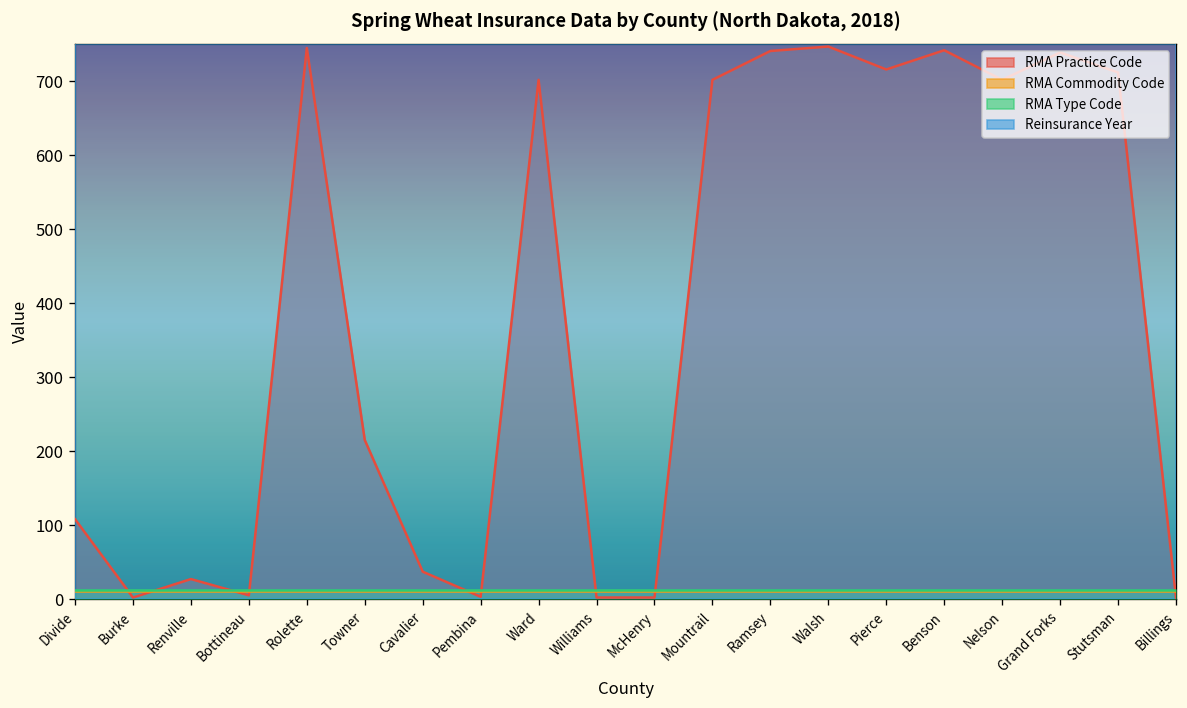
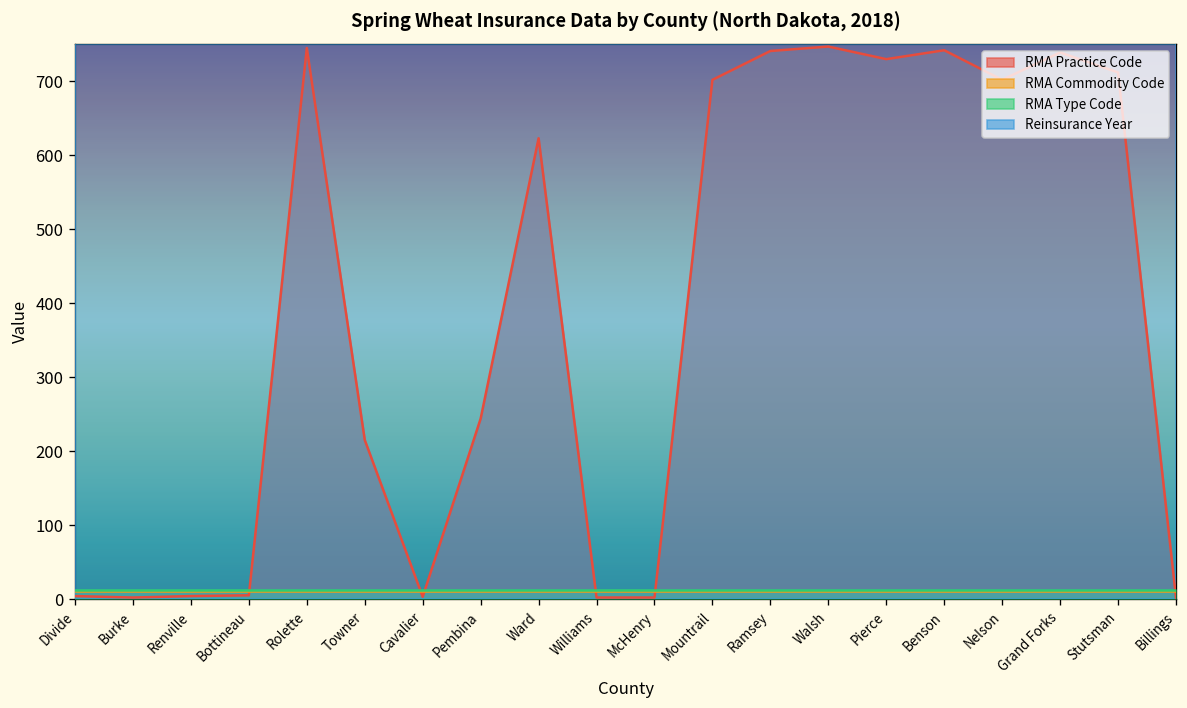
  {
    "RMA Practice Code": {
-     "Divide": 110,
+     "Divide": 0,
      "Burke": 0,
-     "Renville": 30,
+     "Renville": 0,
      "Bottineau": 10,
      "Rolette": 750,
      "Towner": 220,
-     "Cavalier": 40,
-     "Pembina": 0,
-     "Ward": 700,
+     "Cavalier": 0,
+     "Pembina": 240,
+     "Ward": 620,
      "Williams": 0,
      "McHenry": 0,
      "Mountrail": 700,
      "Ramsey": 740,
      "Walsh": 750,
-     "Pierce": 720,
+     "Pierce": 730,
      "Benson": 740,
      "Billings": 0
    },
    "RMA Type Code": {
      "Divide": 10,
      "Burke": 10,
      "Renville": 10,
      "Bottineau": 10,
      "Rolette": 10,
      "Towner": 10,
      "Cavalier": 10,
      "Pembina": 10,
      "Ward": 10,
      "Williams": 10,
      "McHenry": 10,
      "Mountrail": 10,
      "Ramsey": 10,
      "Walsh": 10,
      "Pierce": 10,
      "Benson": 10,
      "Nelson": 10,
      "Grand Forks": 10,
      "Stutsman": 10,
      "Billings": 10
    }
  }
